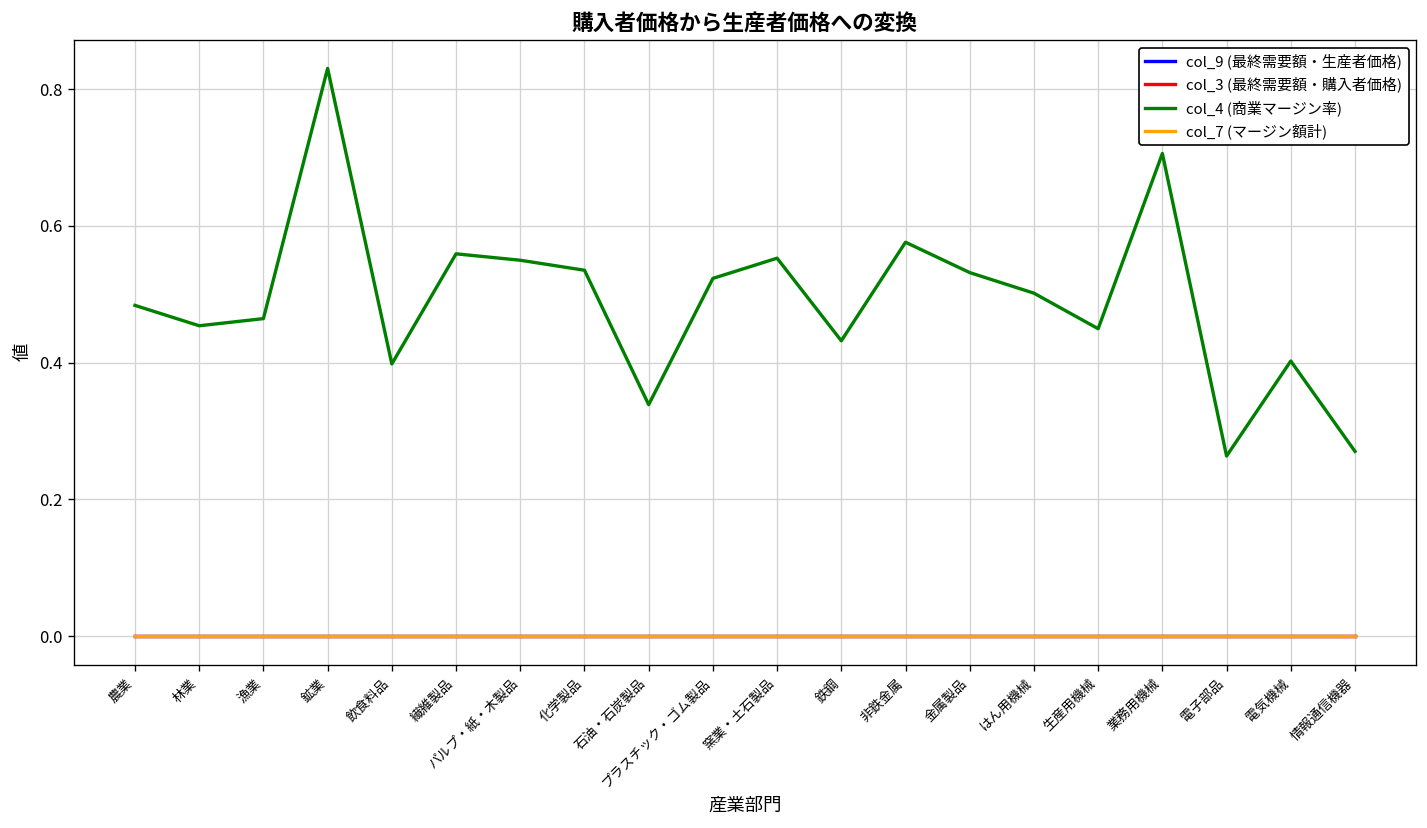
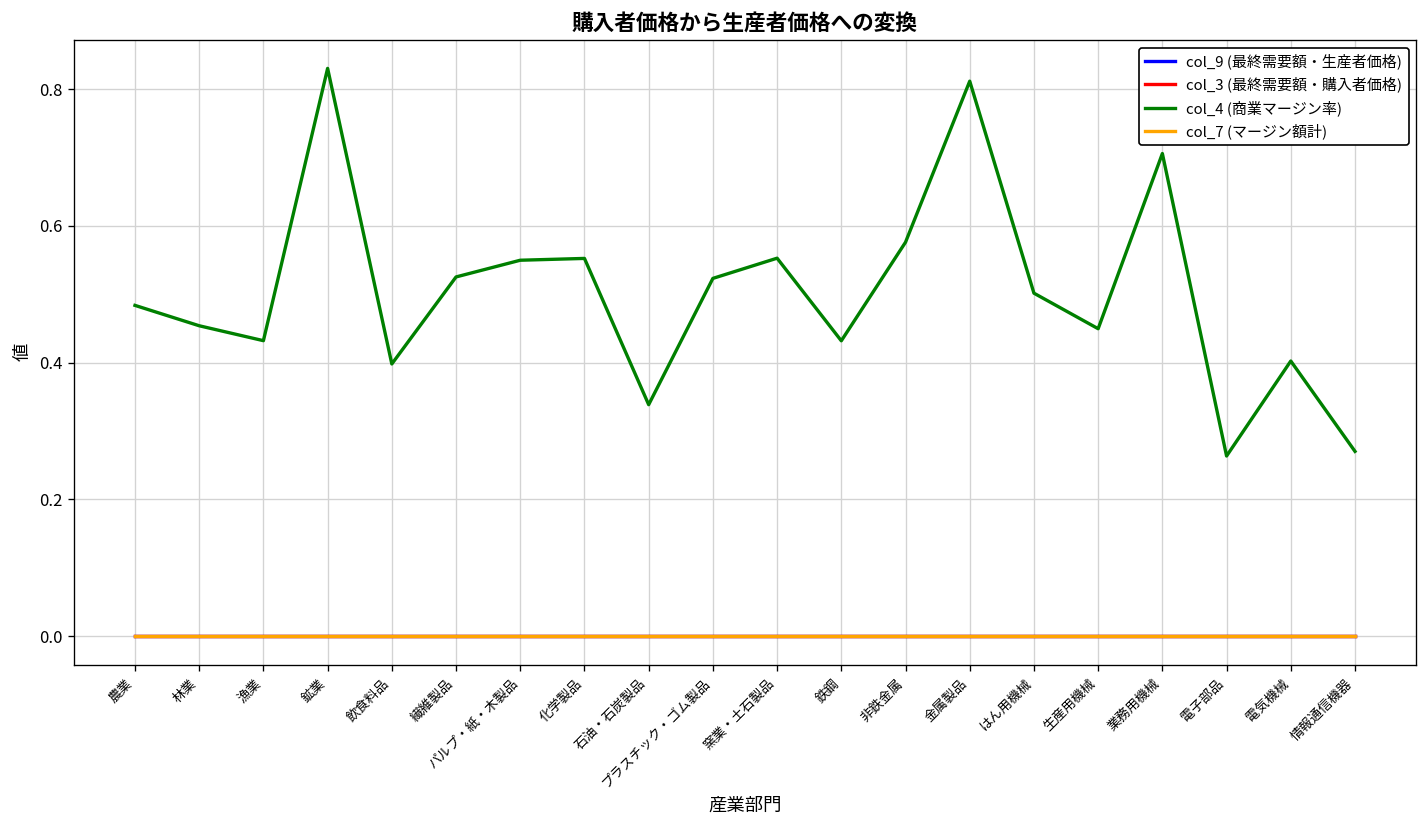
  {
    "col_7 (マージン額計)": {
      "農業": 0.00,
      "林業": 0.00,
      "漁業": 0.00,
      "鉱業": 0.00,
      "飲食料品": 0.00,
      "繊維製品": 0.00,
      "パルプ・紙・木製品": 0.00,
      "化学製品": 0.00,
      "石油・石炭製品": 0.00,
      "プラスチック・ゴム製品": 0.00,
      "窯業・土石製品": 0.00,
      "鉄鋼": 0.00,
      "非鉄金属": 0.00,
      "金属製品": 0.00,
      "はん用機械": 0.00,
      "生産用機械": 0.00,
      "業務用機械": 0.00,
      "電子部品": 0.00,
      "電気機械": 0.00,
      "情報通信機器": 0.00
    },
    "col_4 (商業マージン率)": {
      "農業": 0.48,
      "林業": 0.45,
-     "漁業": 0.46,
+     "漁業": 0.43,
      "鉱業": 0.83,
      "飲食料品": 0.40,
-     "繊維製品": 0.56,
+     "繊維製品": 0.53,
      "パルプ・紙・木製品": 0.55,
-     "化学製品": 0.54,
+     "化学製品": 0.55,
      "石油・石炭製品": 0.34,
      "プラスチック・ゴム製品": 0.52,
      "窯業・土石製品": 0.55,
      "鉄鋼": 0.43,
      "非鉄金属": 0.58,
-     "金属製品": 0.53,
+     "金属製品": 0.81,
      "はん用機械": 0.50,
      "生産用機械": 0.45,
      "業務用機械": 0.71,
      "電子部品": 0.26,
      "電気機械": 0.40,
      "情報通信機器": 0.27
    }
  }
